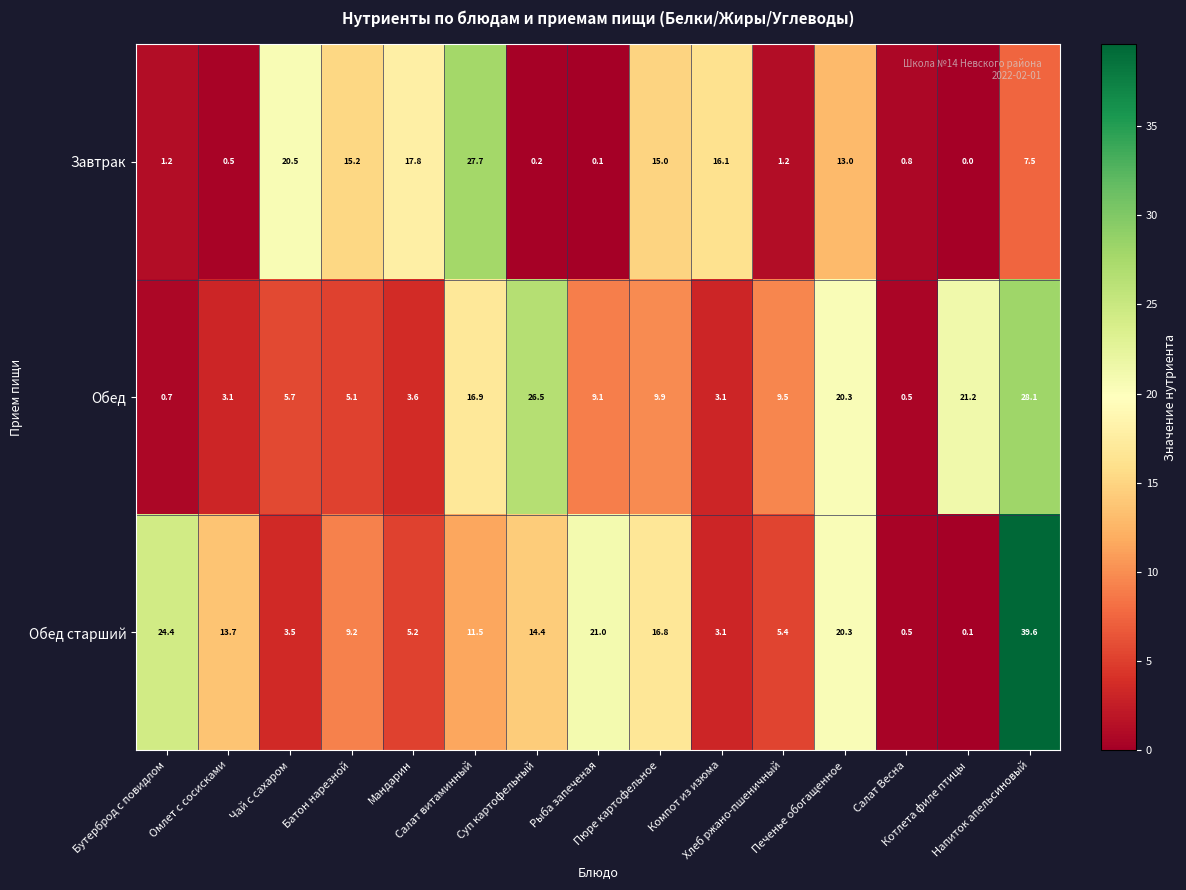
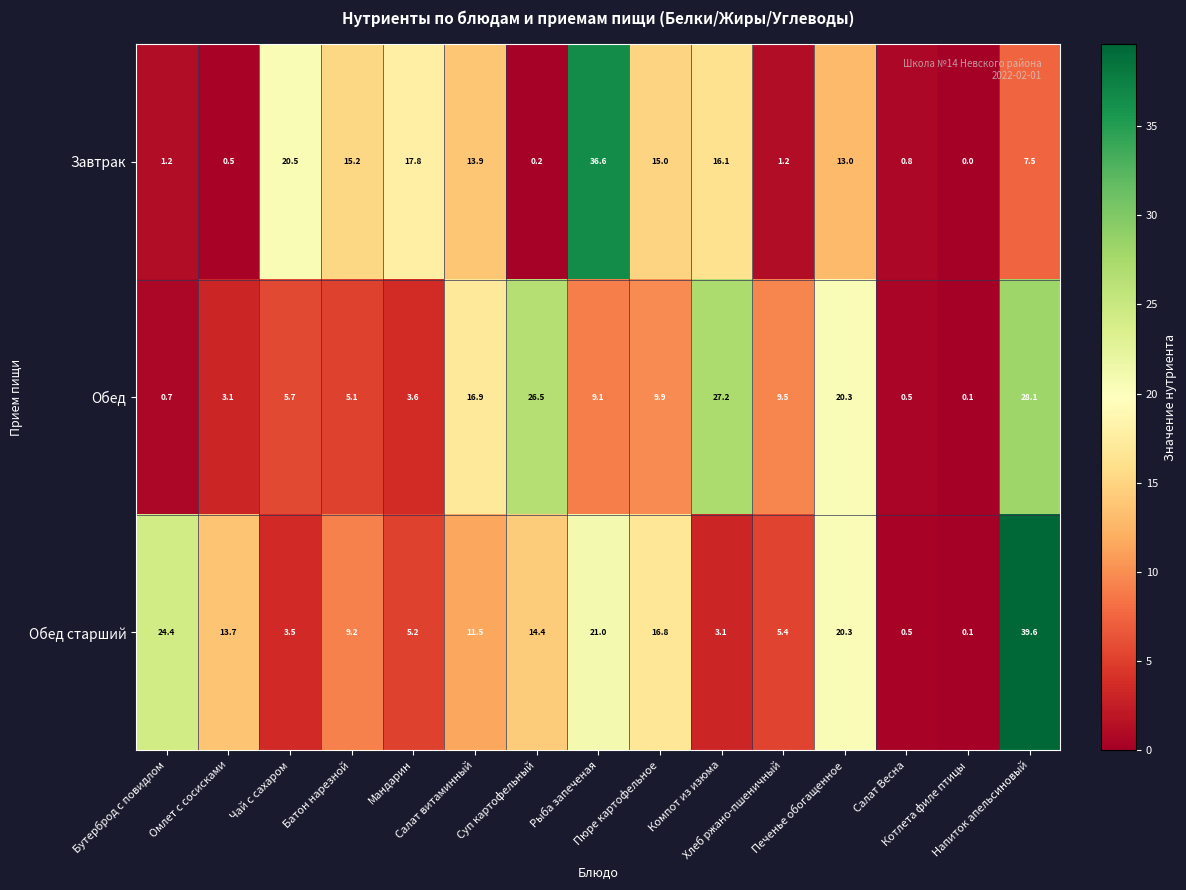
  {
    "Завтрак": {
      "Бутерброд с повидлом": 1.2,
      "Омлет с сосисками": 0.5,
      "Чай с сахаром": 20.5,
      "Батон нарезной": 15.2,
      "Мандарин": 17.8,
-     "Салат витаминный": 27.7,
+     "Салат витаминный": 13.9,
      "Суп картофельный": 0.2,
-     "Рыба запеченая": 0.1,
+     "Рыба запеченая": 36.6,
      "Пюре картофельное": 15.0,
      "Компот из изюма": 16.1,
      "Хлеб ржано-пшеничный": 1.2,
      "Печенье обогащенное": 13.0,
      "Салат Весна": 0.8,
      "Напиток апельсиновый": 7.5
    },
    "Обед": {
      "Бутерброд с повидлом": 0.7,
      "Омлет с сосисками": 3.1,
      "Чай с сахаром": 5.7,
      "Батон нарезной": 5.1,
      "Мандарин": 3.6,
      "Салат витаминный": 16.9,
      "Суп картофельный": 26.5,
      "Рыба запеченая": 9.1,
      "Пюре картофельное": 9.9,
-     "Компот из изюма": 3.1,
+     "Компот из изюма": 27.2,
      "Хлеб ржано-пшеничный": 9.5,
      "Печенье обогащенное": 20.3,
      "Салат Весна": 0.5,
-     "Котлета филе птицы": 21.2,
+     "Котлета филе птицы": 0.1,
      "Напиток апельсиновый": 28.1
    },
    "Обед старший": {
      "Бутерброд с повидлом": 24.4,
      "Омлет с сосисками": 13.7,
      "Чай с сахаром": 3.5,
      "Батон нарезной": 9.2,
      "Мандарин": 5.2,
      "Салат витаминный": 11.5,
      "Суп картофельный": 14.4,
      "Рыба запеченая": 21.0,
      "Пюре картофельное": 16.8,
      "Компот из изюма": 3.1,
      "Хлеб ржано-пшеничный": 5.4,
      "Печенье обогащенное": 20.3,
      "Салат Весна": 0.5,
      "Котлета филе птицы": 0.1,
      "Напиток апельсиновый": 39.6
    }
  }
